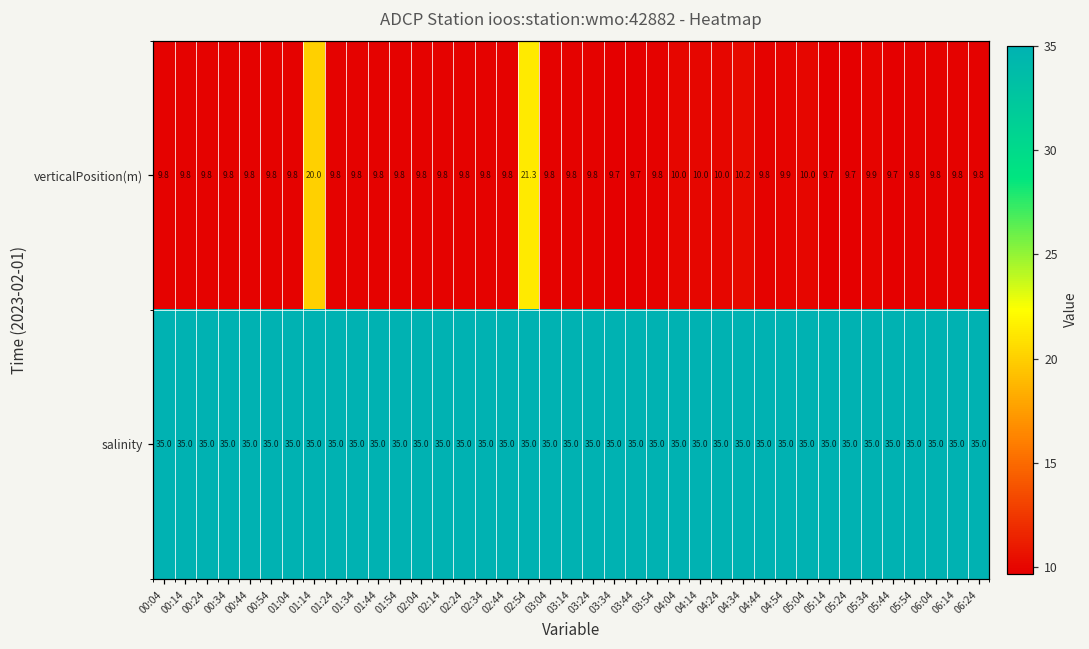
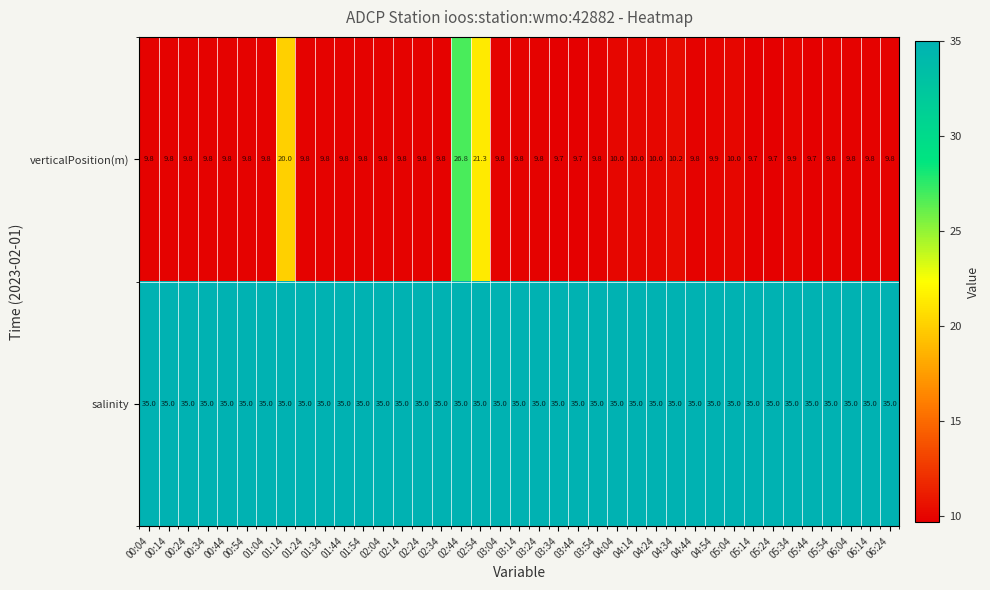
  {
    "verticalPosition(m)": {
      "00:04": 9.8,
      "00:14": 9.8,
      "00:24": 9.8,
      "00:34": 9.8,
      "00:44": 9.8,
      "00:54": 9.8,
      "01:04": 9.8,
      "01:14": 20.0,
      "01:24": 9.8,
      "01:34": 9.8,
      "01:44": 9.8,
      "01:54": 9.8,
      "02:04": 9.8,
      "02:14": 9.8,
      "02:24": 9.8,
      "02:34": 9.8,
-     "02:44": 9.8,
+     "02:44": 26.8,
      "02:54": 21.3,
      "03:04": 9.8,
      "03:14": 9.8,
      "03:24": 9.8,
      "03:34": 9.7,
      "03:44": 9.7,
      "03:54": 9.8,
      "04:04": 10.0,
      "04:14": 10.0,
      "04:24": 10.0,
      "04:34": 10.2,
      "04:44": 9.8,
      "04:54": 9.9,
      "05:04": 10.0,
      "05:14": 9.7,
      "05:24": 9.7,
      "05:34": 9.9,
      "05:44": 9.7,
      "05:54": 9.8,
      "06:04": 9.8,
      "06:14": 9.8,
      "06:24": 9.8
    },
    "salinity": {
      "00:04": 35.0,
      "00:14": 35.0,
      "00:24": 35.0,
      "00:34": 35.0,
      "00:44": 35.0,
      "00:54": 35.0,
      "01:04": 35.0,
      "01:14": 35.0,
      "01:24": 35.0,
      "01:34": 35.0,
      "01:44": 35.0,
      "01:54": 35.0,
      "02:04": 35.0,
      "02:14": 35.0,
      "02:24": 35.0,
      "02:34": 35.0,
      "02:44": 35.0,
      "02:54": 35.0,
      "03:04": 35.0,
      "03:14": 35.0,
      "03:24": 35.0,
      "03:34": 35.0,
      "03:44": 35.0,
      "03:54": 35.0,
      "04:04": 35.0,
      "04:14": 35.0,
      "04:24": 35.0,
      "04:34": 35.0,
      "04:44": 35.0,
      "04:54": 35.0,
      "05:04": 35.0,
      "05:14": 35.0,
      "05:24": 35.0,
      "05:34": 35.0,
      "05:44": 35.0,
      "05:54": 35.0,
      "06:04": 35.0,
      "06:14": 35.0,
      "06:24": 35.0
    }
  }
